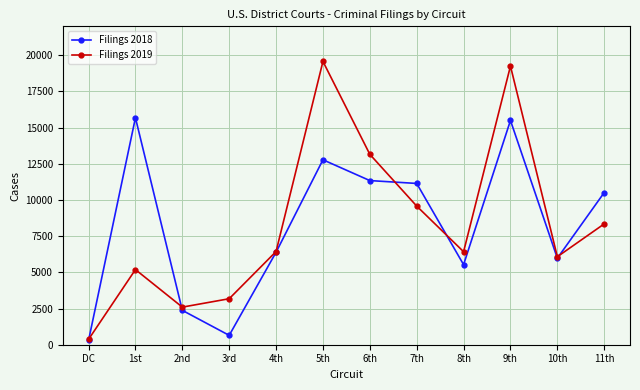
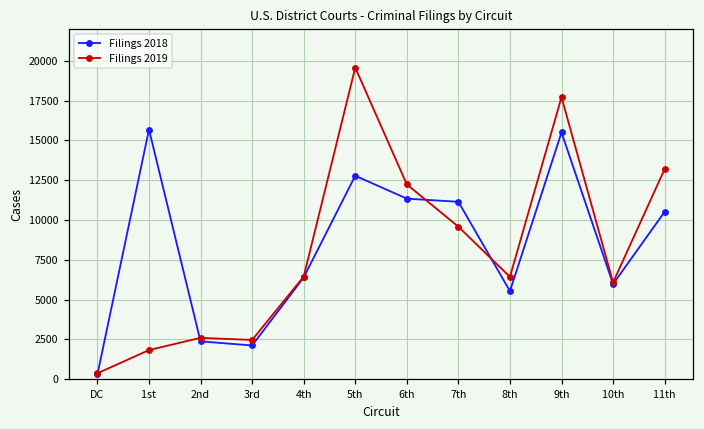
  {
    "Filings 2018": {
      "1st": 15700,
      "2nd": 2400,
-     "3rd": 600,
+     "3rd": 2100,
      "5th": 12800,
      "6th": 11300,
      "7th": 11100,
      "8th": 5500,
      "9th": 15500,
      "11th": 10500
    },
    "Filings 2019": {
-     "1st": 5200,
+     "1st": 1800,
      "2nd": 2600,
-     "3rd": 3200,
+     "3rd": 2500,
      "5th": 19600,
-     "6th": 13200,
+     "6th": 12200,
      "7th": 9600,
      "8th": 6400,
-     "9th": 19300,
-     "11th": 8300
+     "9th": 17700,
+     "11th": 13200
    }
  }
